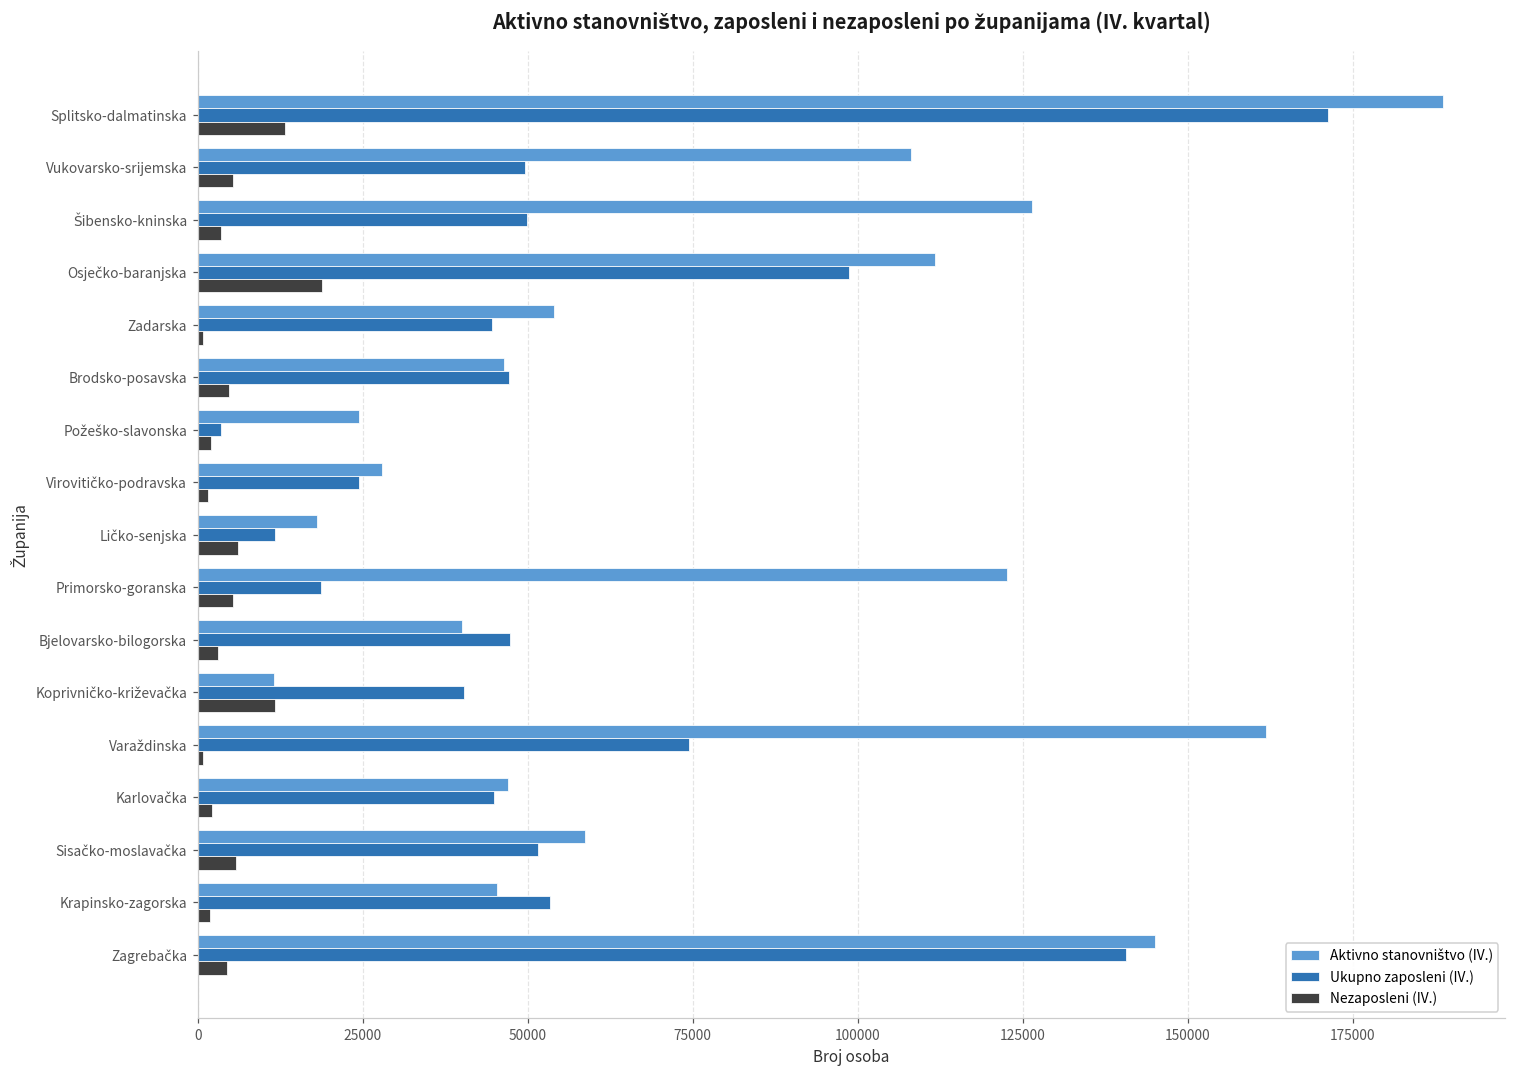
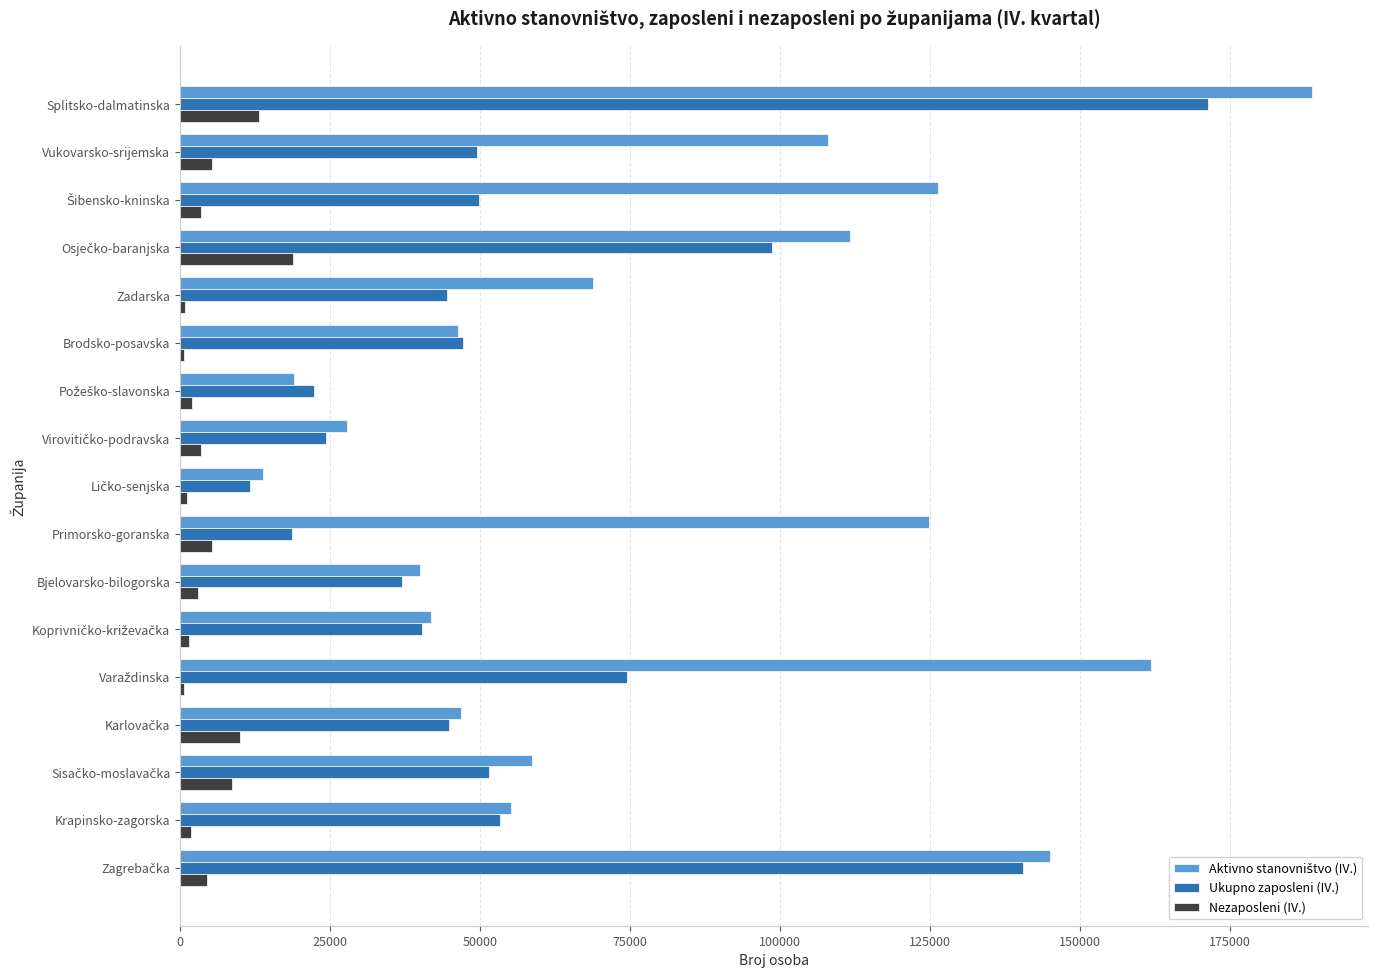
  {
    "Aktivno stanovništvo (IV.)": {
      "Splitsko-dalmatinska": 189000,
      "Vukovarsko-srijemska": 108000,
      "Šibensko-kninska": 126000,
      "Osječko-baranjska": 112000,
-     "Zadarska": 54000,
+     "Zadarska": 69000,
      "Brodsko-posavska": 46000,
-     "Požeško-slavonska": 24000,
+     "Požeško-slavonska": 19000,
      "Virovitičko-podravska": 28000,
-     "Ličko-senjska": 18000,
-     "Primorsko-goranska": 123000,
+     "Ličko-senjska": 14000,
+     "Primorsko-goranska": 125000,
      "Bjelovarsko-bilogorska": 40000,
-     "Koprivničko-križevačka": 12000,
+     "Koprivničko-križevačka": 42000,
      "Varaždinska": 162000,
      "Karlovačka": 47000,
      "Sisačko-moslavačka": 59000,
-     "Krapinsko-zagorska": 45000,
+     "Krapinsko-zagorska": 55000,
      "Zagrebačka": 145000
    },
    "Ukupno zaposleni (IV.)": {
      "Splitsko-dalmatinska": 171000,
      "Vukovarsko-srijemska": 50000,
      "Šibensko-kninska": 50000,
      "Osječko-baranjska": 99000,
      "Zadarska": 45000,
      "Brodsko-posavska": 47000,
-     "Požeško-slavonska": 3000,
+     "Požeško-slavonska": 22000,
      "Virovitičko-podravska": 24000,
      "Ličko-senjska": 12000,
      "Primorsko-goranska": 19000,
-     "Bjelovarsko-bilogorska": 47000,
+     "Bjelovarsko-bilogorska": 37000,
      "Koprivničko-križevačka": 40000,
      "Varaždinska": 74000,
      "Karlovačka": 45000,
      "Sisačko-moslavačka": 51000,
      "Krapinsko-zagorska": 53000,
      "Zagrebačka": 141000
    },
    "Nezaposleni (IV.)": {
      "Splitsko-dalmatinska": 13000,
      "Vukovarsko-srijemska": 5000,
      "Šibensko-kninska": 3000,
      "Osječko-baranjska": 19000,
      "Zadarska": 1000,
-     "Brodsko-posavska": 5000,
+     "Brodsko-posavska": 1000,
      "Požeško-slavonska": 2000,
-     "Virovitičko-podravska": 2000,
-     "Ličko-senjska": 6000,
+     "Virovitičko-podravska": 3000,
+     "Ličko-senjska": 1000,
      "Primorsko-goranska": 5000,
      "Bjelovarsko-bilogorska": 3000,
-     "Koprivničko-križevačka": 12000,
+     "Koprivničko-križevačka": 1000,
      "Varaždinska": 1000,
-     "Karlovačka": 2000,
-     "Sisačko-moslavačka": 6000,
+     "Karlovačka": 10000,
+     "Sisačko-moslavačka": 9000,
      "Krapinsko-zagorska": 2000,
      "Zagrebačka": 4000
    }
  }
